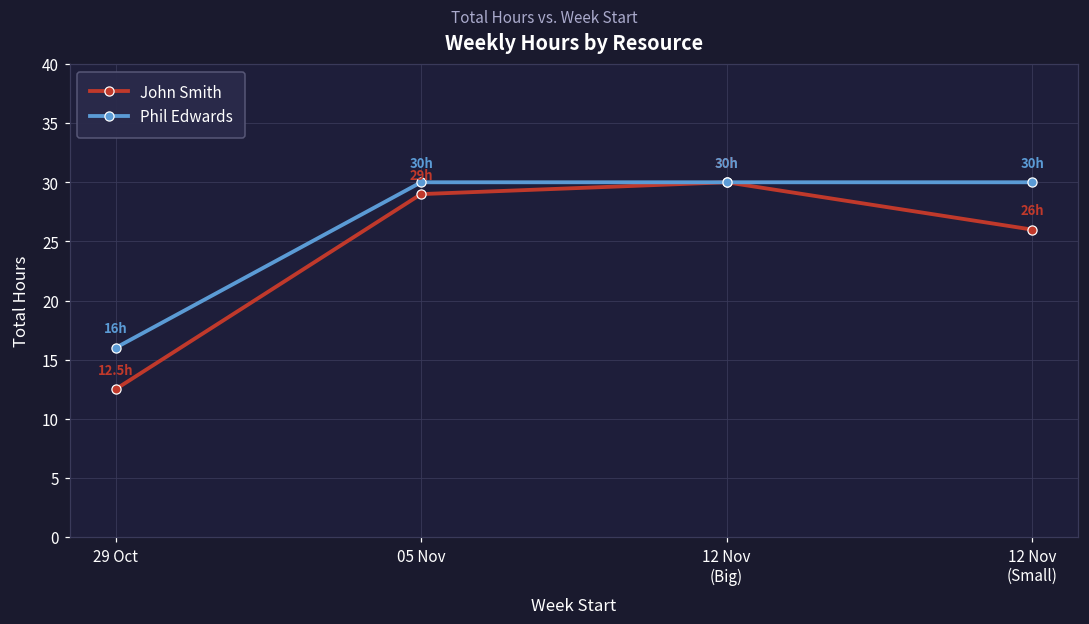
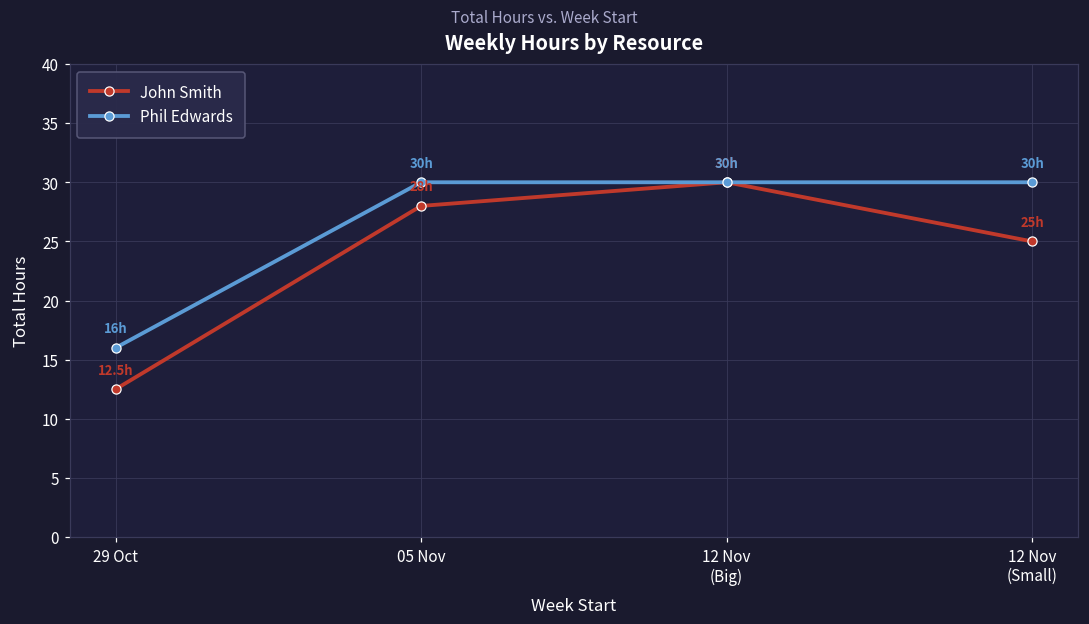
  {
    "John Smith": {
      "29 Oct": "12.5h",
-     "05 Nov": "29h",
-     "12 Nov (Small)": "26h"
+     "05 Nov": "28h",
+     "12 Nov (Small)": "25h"
    },
    "Phil Edwards": {
      "29 Oct": "16h",
      "05 Nov": "30h",
      "12 Nov (Small)": "30h"
    }
  }
